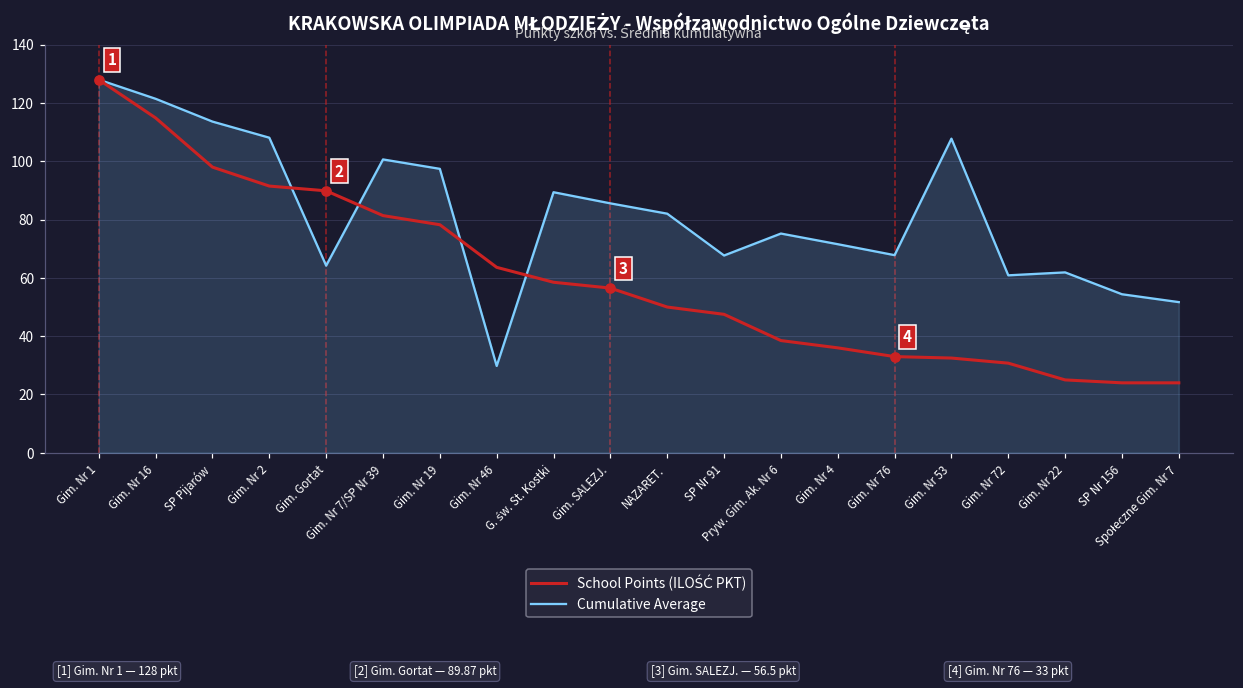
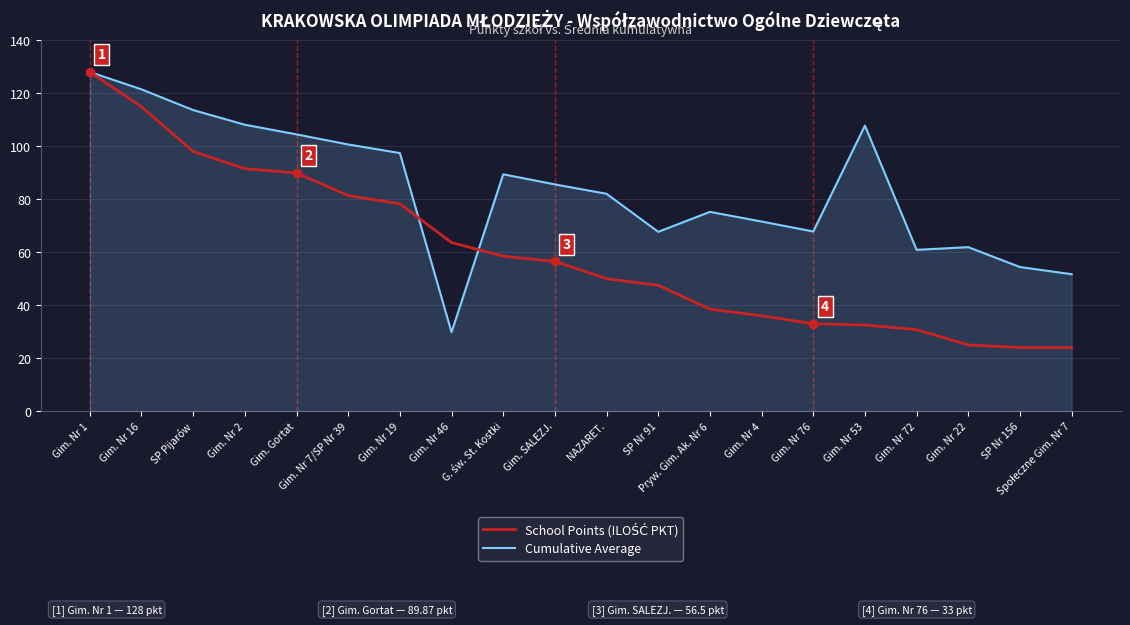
  {
    "Cumulative Average": {
      "Gim. Nr 16": 121,
      "SP Pijarów": 114,
      "Gim. Nr 2": 108,
-     "Gim. Gortat": 64,
+     "Gim. Gortat": 104,
      "Gim. Nr 7/SP Nr 39": 101,
      "Gim. Nr 19": 97,
      "Gim. Nr 46": 30,
      "G. św. St. Kostki": 89,
      "Gim. SALEZJ.": 86,
      "NAZARET.": 82,
      "SP Nr 91": 68,
      "Pryw. Gim. Ak. Nr 6": 75,
      "Gim. Nr 4": 72,
      "Gim. Nr 76": 68,
      "Gim. Nr 53": 108,
      "Gim. Nr 72": 61,
      "Gim. Nr 22": 62,
      "SP Nr 156": 54,
      "Społeczne Gim. Nr 7": 52
    }
  }
